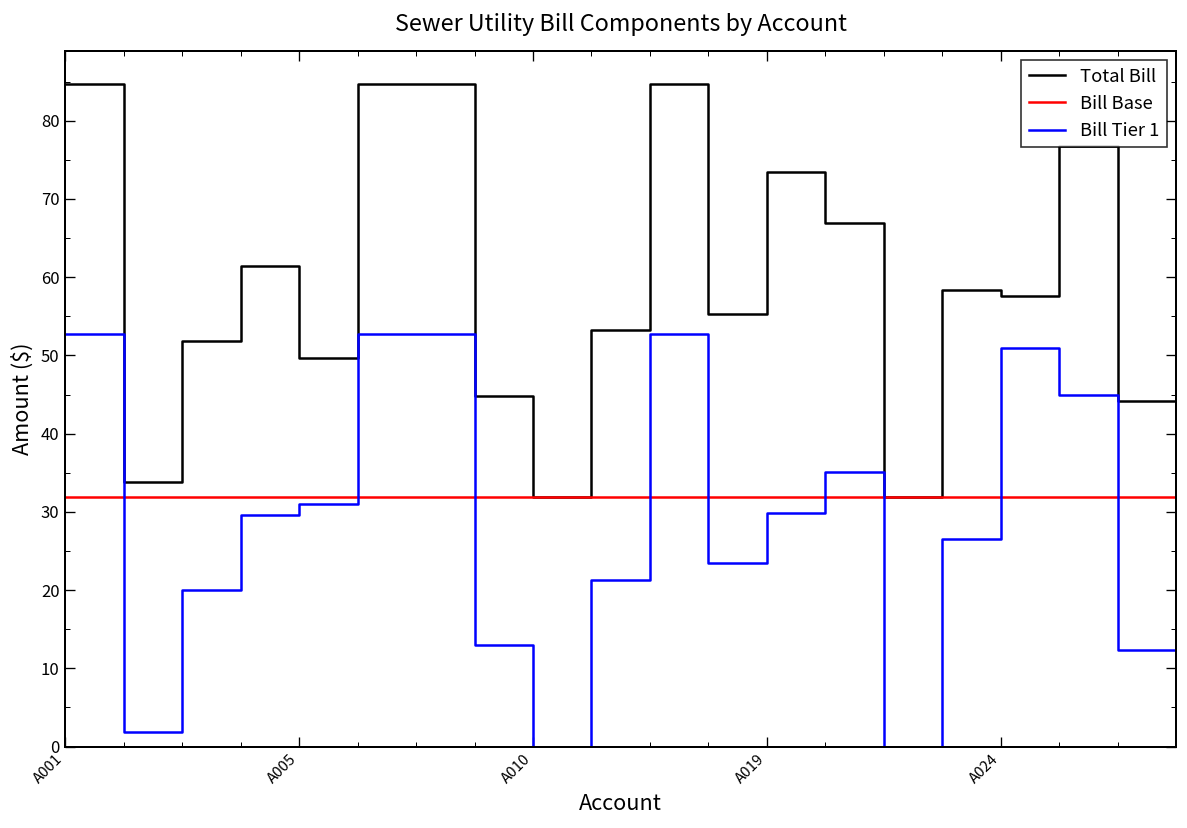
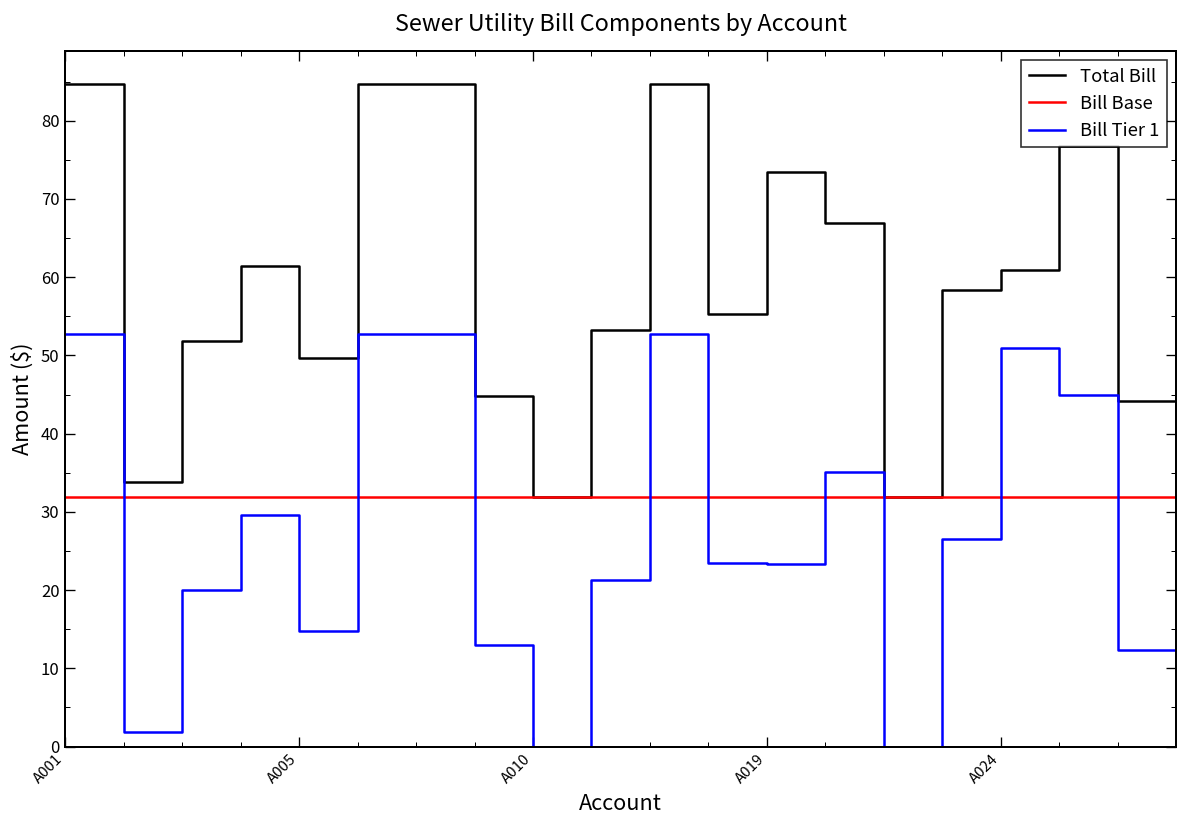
  {
    "Total Bill": {
      "A001": 85,
      "A005": 50,
      "A019": 73,
-     "A024": 58
+     "A024": 61
    },
    "Bill Base": {
      "A001": 32,
      "A005": 32,
      "A019": 32,
      "A024": 32
    },
    "Bill Tier 1": {
      "A001": 53,
-     "A005": 31,
+     "A005": 15,
      "A010": 0,
-     "A019": 30,
+     "A019": 23,
      "A024": 51
    }
  }
